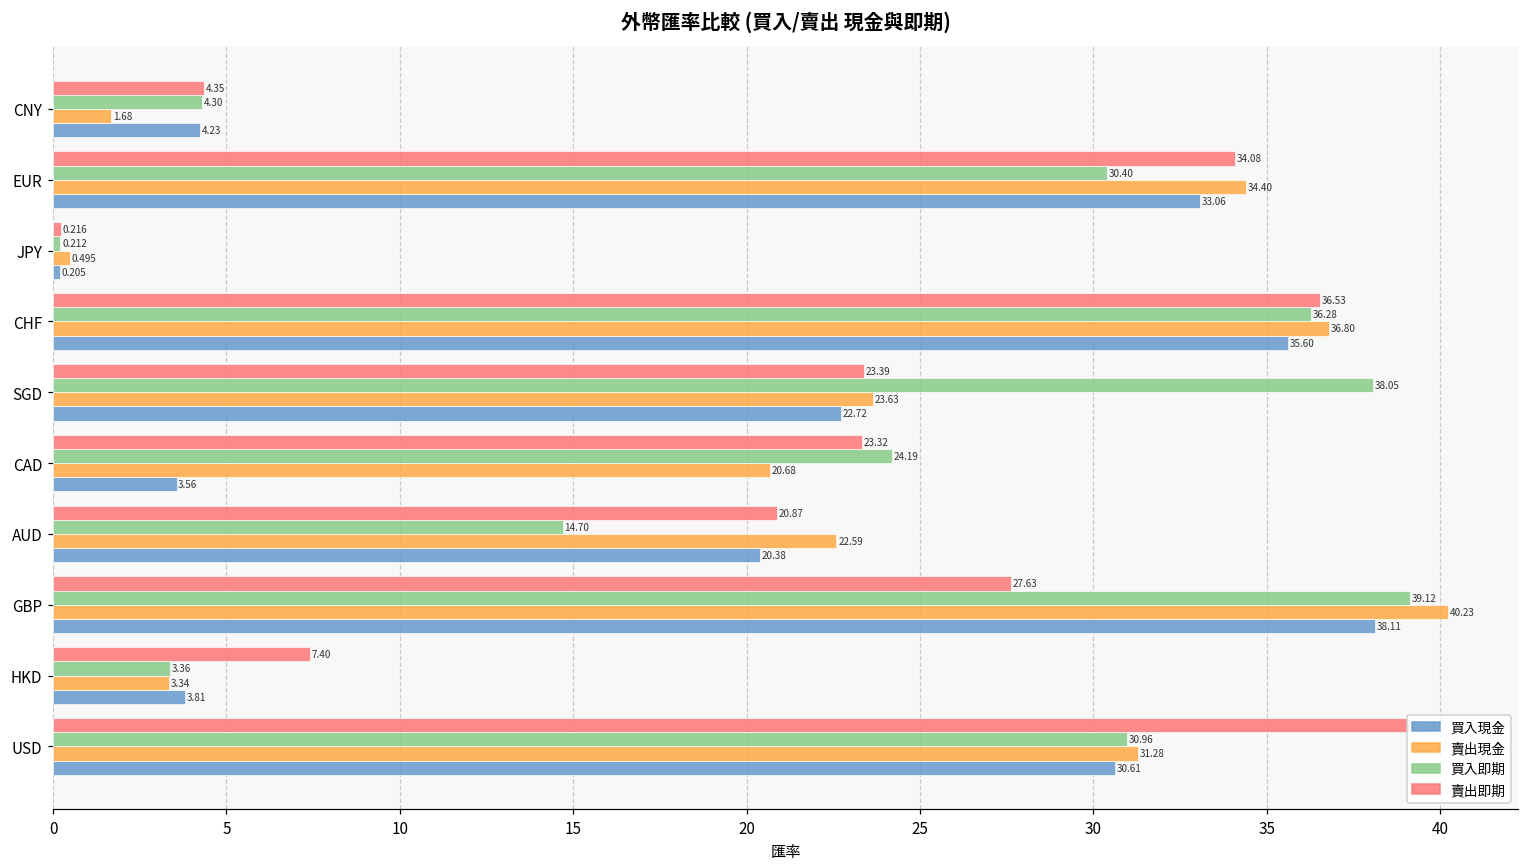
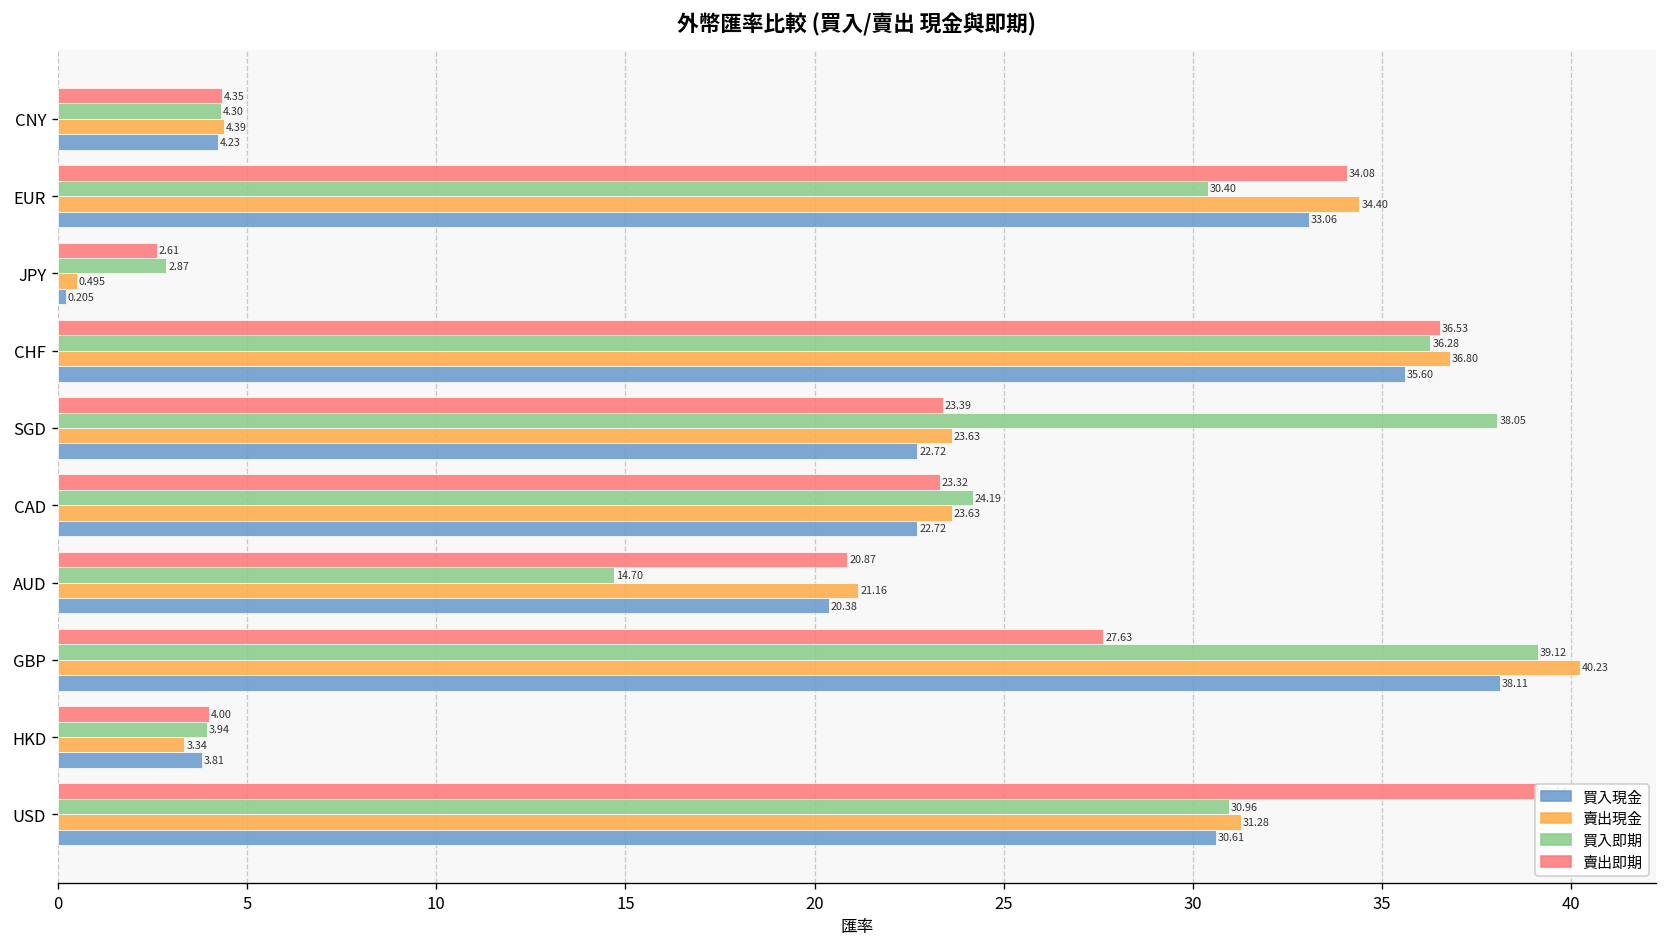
  {
    "買入現金": {
      "CNY": 4.23,
      "EUR": 33.06,
      "JPY": 0.205,
      "CHF": 35.60,
      "SGD": 22.72,
-     "CAD": 3.56,
+     "CAD": 22.72,
      "AUD": 20.38,
      "GBP": 38.11,
      "HKD": 3.81,
      "USD": 30.61
    },
    "賣出現金": {
-     "CNY": 1.68,
+     "CNY": 4.39,
      "EUR": 34.40,
      "JPY": 0.495,
      "CHF": 36.80,
      "SGD": 23.63,
-     "CAD": 20.68,
-     "AUD": 22.59,
+     "CAD": 23.63,
+     "AUD": 21.16,
      "GBP": 40.23,
      "HKD": 3.34,
      "USD": 31.28
    },
    "買入即期": {
      "CNY": 4.30,
      "EUR": 30.40,
-     "JPY": 0.212,
+     "JPY": 2.87,
      "CHF": 36.28,
      "SGD": 38.05,
      "CAD": 24.19,
      "AUD": 14.70,
      "GBP": 39.12,
-     "HKD": 3.36,
+     "HKD": 3.94,
      "USD": 30.96
    },
    "賣出即期": {
      "CNY": 4.35,
      "EUR": 34.08,
-     "JPY": 0.216,
+     "JPY": 2.61,
      "CHF": 36.53,
      "SGD": 23.39,
      "CAD": 23.32,
      "AUD": 20.87,
      "GBP": 27.63,
-     "HKD": 7.40
+     "HKD": 4.00
    }
  }
